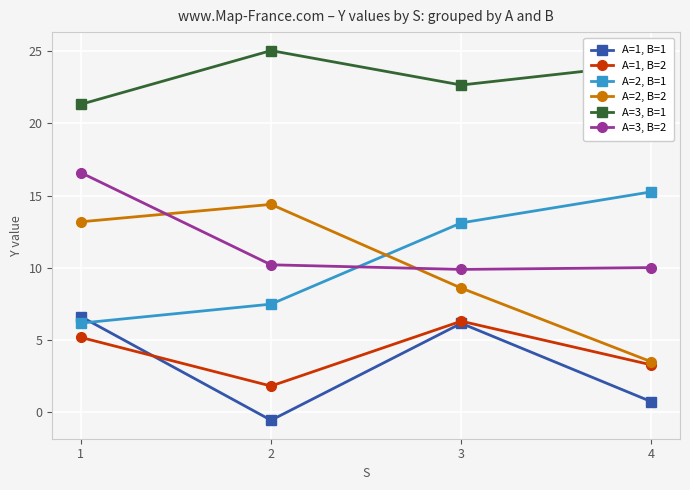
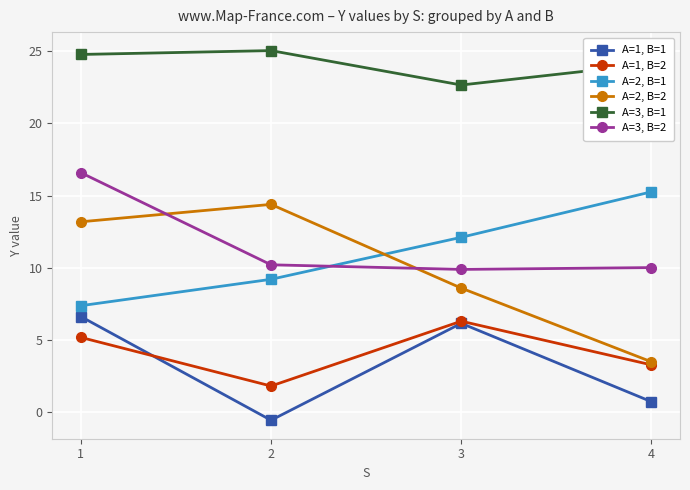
  {
    "A=1, B=1": {
      "1": 6.6,
      "2": -0.5,
      "4": 0.7
    },
    "A=1, B=2": {
      "1": 5.2,
      "2": 1.8,
      "4": 3.3
    },
    "A=2, B=1": {
-     "1": 6.2,
-     "2": 7.5,
-     "3": 13.1,
+     "1": 7.4,
+     "2": 9.2,
+     "3": 12.1,
      "4": 15.3
    },
    "A=2, B=2": {
      "1": 13.2,
      "2": 14.4,
      "3": 8.6,
      "4": 3.5
    },
    "A=3, B=1": {
-     "1": 21.3,
+     "1": 24.8,
      "2": 25.0,
      "3": 22.7
    },
    "A=3, B=2": {
      "1": 16.6,
      "2": 10.2,
      "3": 9.9,
      "4": 10.0
    }
  }
